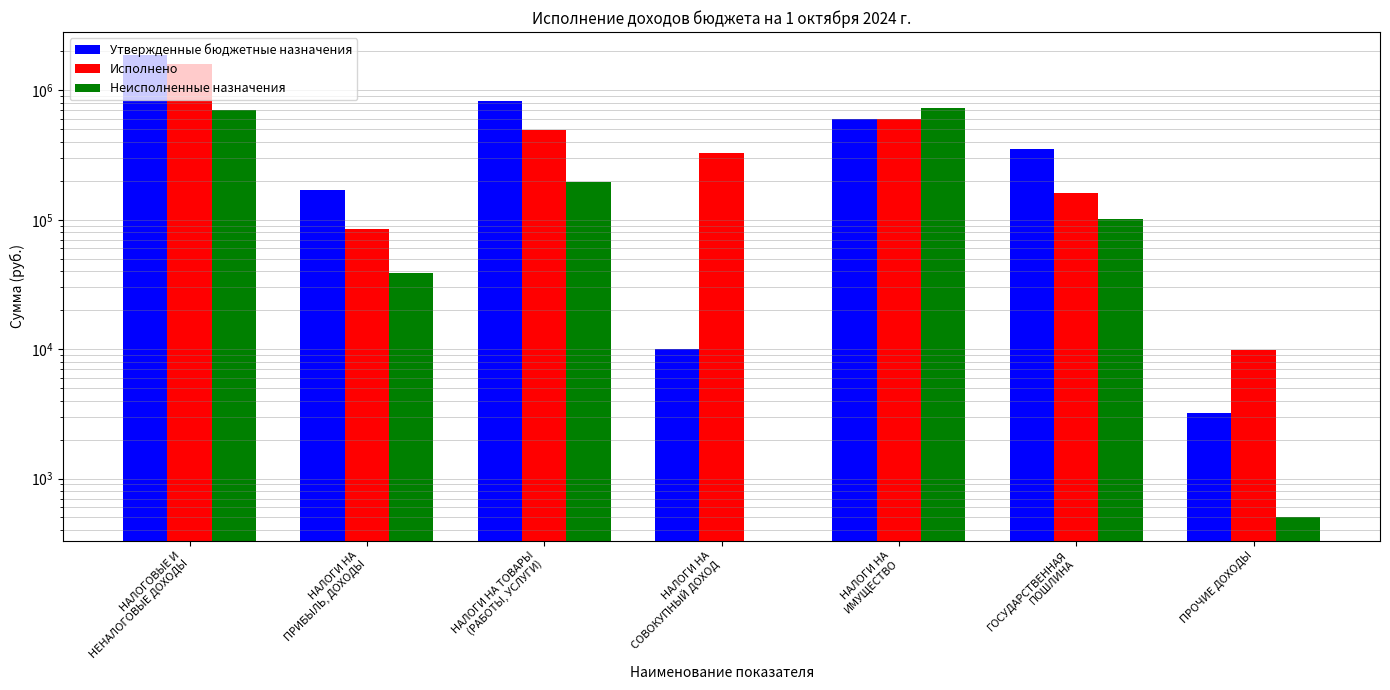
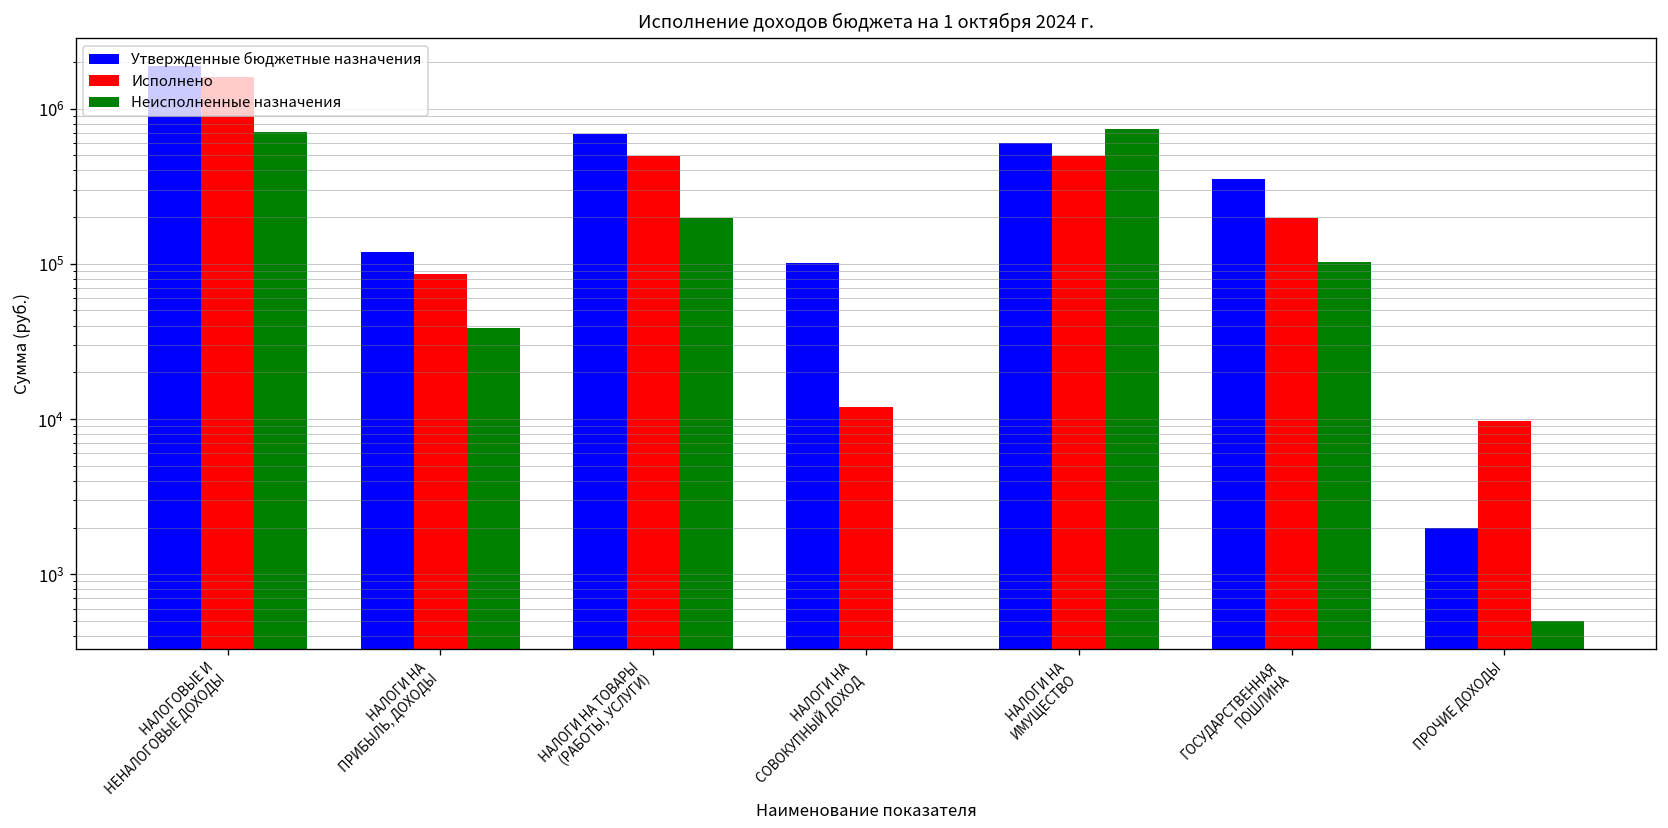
  {
    "Утвержденные бюджетные назначения": {
-     "НАЛОГИ НА ПРИБЫЛЬ, ДОХОДЫ": 170000,
-     "НАЛОГИ НА ТОВАРЫ (РАБОТЫ, УСЛУГИ)": 800000,
-     "НАЛОГИ НА СОВОКУПНЫЙ ДОХОД": 10000,
+     "НАЛОГИ НА ПРИБЫЛЬ, ДОХОДЫ": 120000,
+     "НАЛОГИ НА ТОВАРЫ (РАБОТЫ, УСЛУГИ)": 700000,
+     "НАЛОГИ НА СОВОКУПНЫЙ ДОХОД": 100000,
      "НАЛОГИ НА ИМУЩЕСТВО": 600000,
      "ГОСУДАРСТВЕННАЯ ПОШЛИНА": 350000,
-     "ПРОЧИЕ ДОХОДЫ": 3200
+     "ПРОЧИЕ ДОХОДЫ": 2000
    },
    "Исполнено": {
      "НАЛОГИ НА ПРИБЫЛЬ, ДОХОДЫ": 90000,
      "НАЛОГИ НА ТОВАРЫ (РАБОТЫ, УСЛУГИ)": 490000,
-     "НАЛОГИ НА СОВОКУПНЫЙ ДОХОД": 330000,
-     "НАЛОГИ НА ИМУЩЕСТВО": 600000,
-     "ГОСУДАРСТВЕННАЯ ПОШЛИНА": 160000,
+     "НАЛОГИ НА СОВОКУПНЫЙ ДОХОД": 12000,
+     "НАЛОГИ НА ИМУЩЕСТВО": 490000,
+     "ГОСУДАРСТВЕННАЯ ПОШЛИНА": 200000,
      "ПРОЧИЕ ДОХОДЫ": 10000
    },
    "Неисполненные назначения": {
      "НАЛОГОВЫЕ И НЕНАЛОГОВЫЕ ДОХОДЫ": 700000,
      "НАЛОГИ НА ПРИБЫЛЬ, ДОХОДЫ": 39000,
      "НАЛОГИ НА ТОВАРЫ (РАБОТЫ, УСЛУГИ)": 200000,
      "НАЛОГИ НА ИМУЩЕСТВО": 700000,
      "ГОСУДАРСТВЕННАЯ ПОШЛИНА": 100000,
      "ПРОЧИЕ ДОХОДЫ": 500
    }
  }
